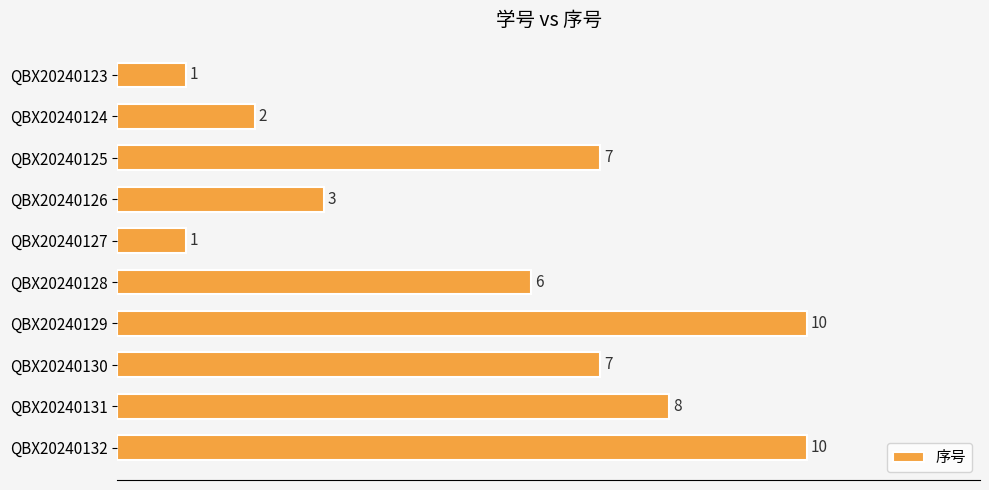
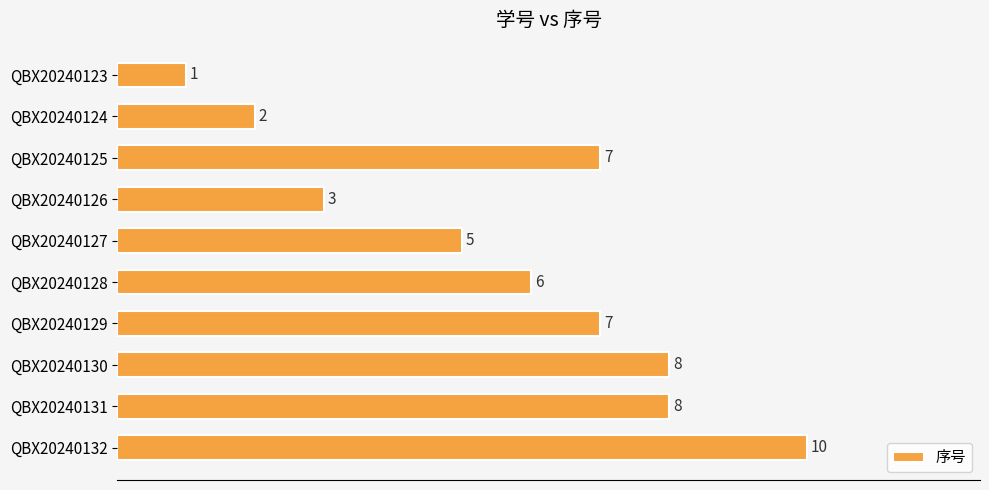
  {
    "QBX20240123": 1,
    "QBX20240124": 2,
    "QBX20240125": 7,
    "QBX20240126": 3,
-   "QBX20240127": 1,
+   "QBX20240127": 5,
    "QBX20240128": 6,
-   "QBX20240129": 10,
-   "QBX20240130": 7,
+   "QBX20240129": 7,
+   "QBX20240130": 8,
    "QBX20240131": 8,
    "QBX20240132": 10
  }
